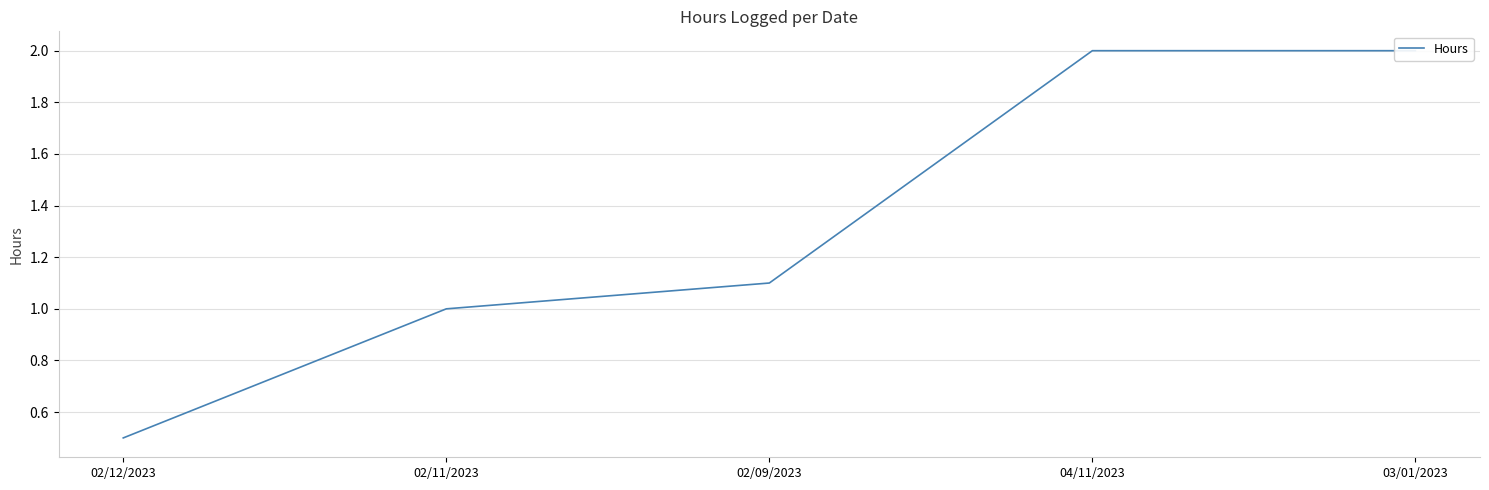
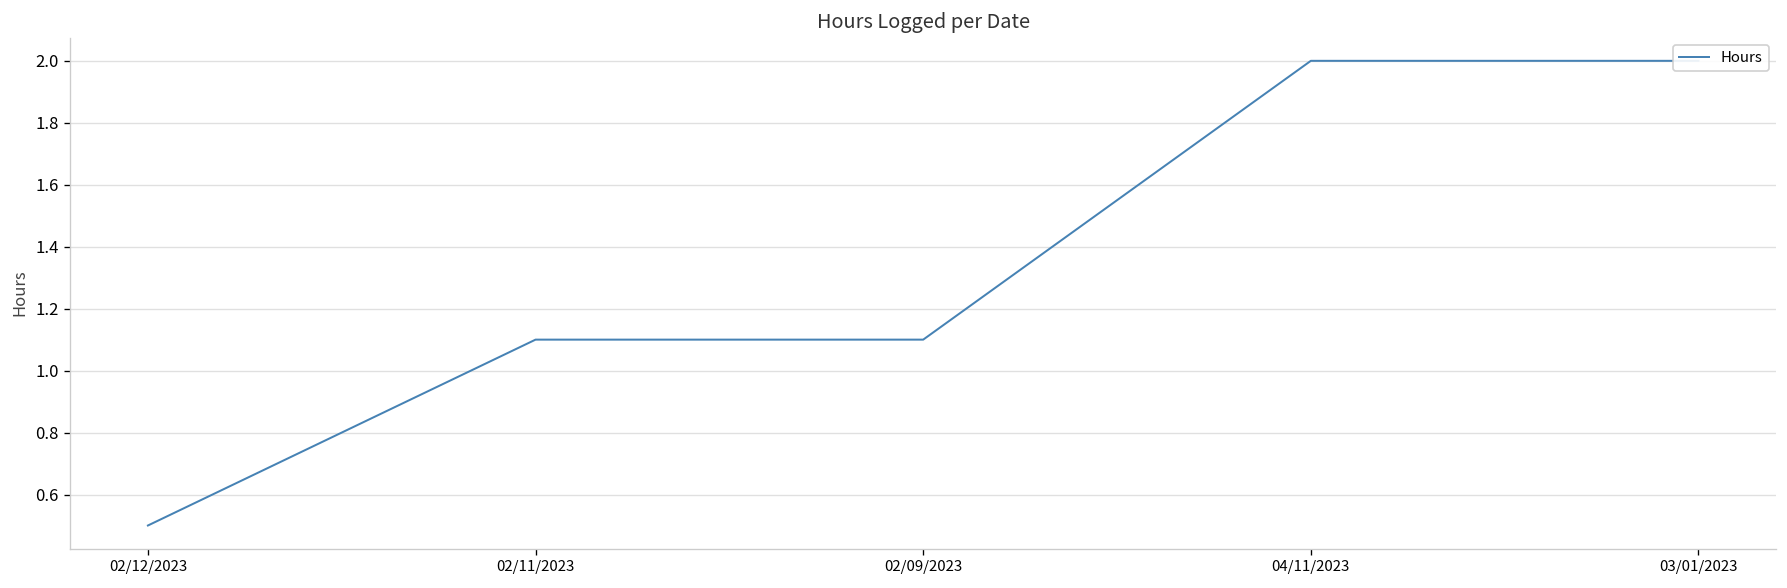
  {
    "02/12/2023": 0.5,
-   "02/11/2023": 1.0,
+   "02/11/2023": 1.1,
    "02/09/2023": 1.1,
    "04/11/2023": 2.0
  }
